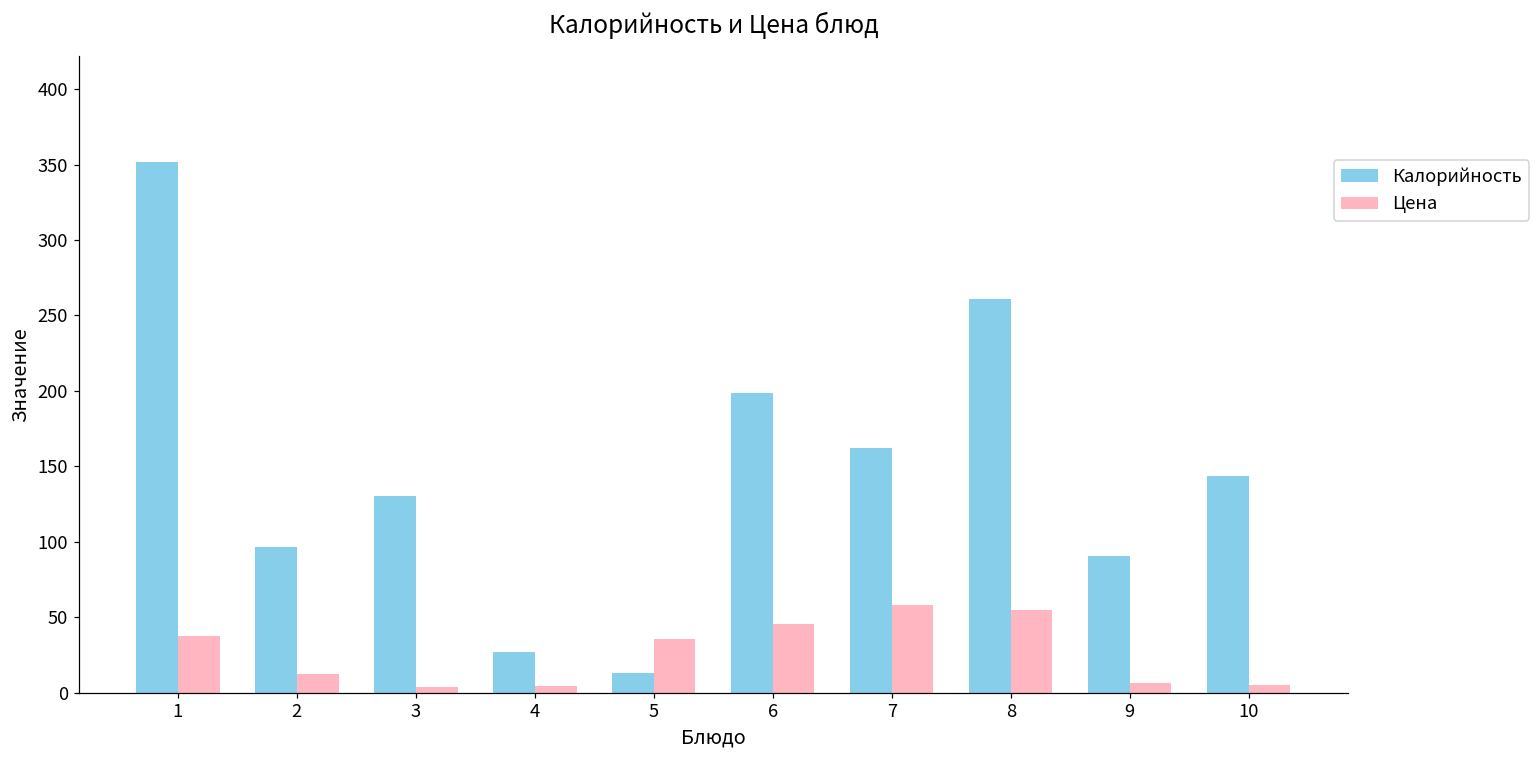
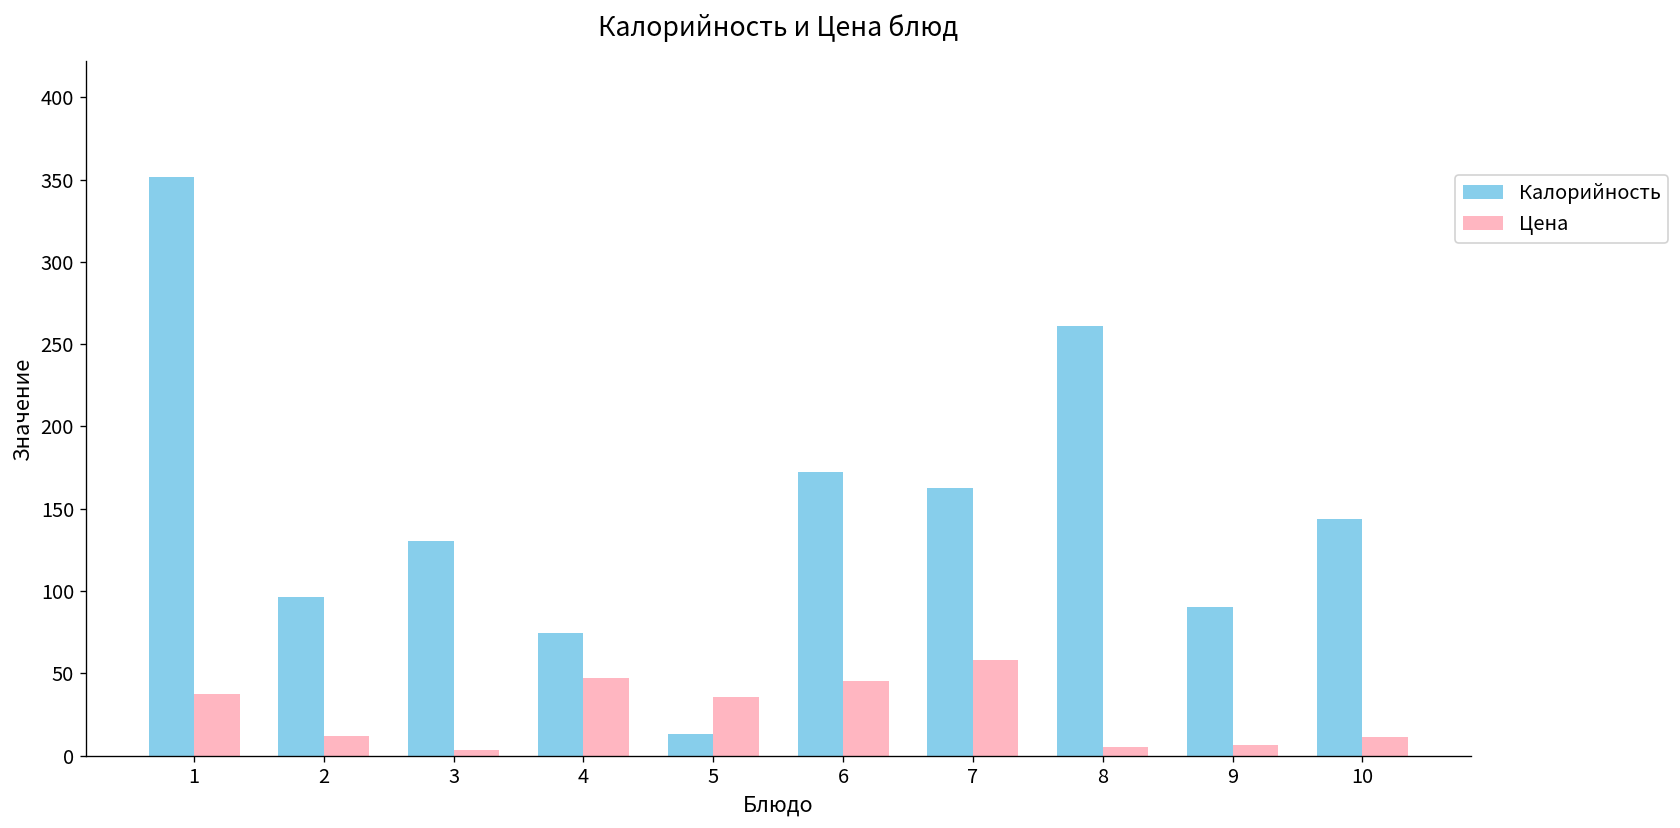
  {
    "Калорийность": {
      "1": 352,
      "2": 97,
      "3": 131,
-     "4": 27,
+     "4": 75,
      "5": 13,
-     "6": 199,
+     "6": 172,
      "7": 163,
      "8": 261,
      "9": 91,
      "10": 144
    },
    "Цена": {
      "1": 38,
      "2": 12,
      "3": 3,
-     "4": 4,
+     "4": 47,
      "5": 36,
      "6": 45,
      "7": 58,
-     "8": 55,
+     "8": 6,
      "9": 7,
-     "10": 5
+     "10": 11
    }
  }
